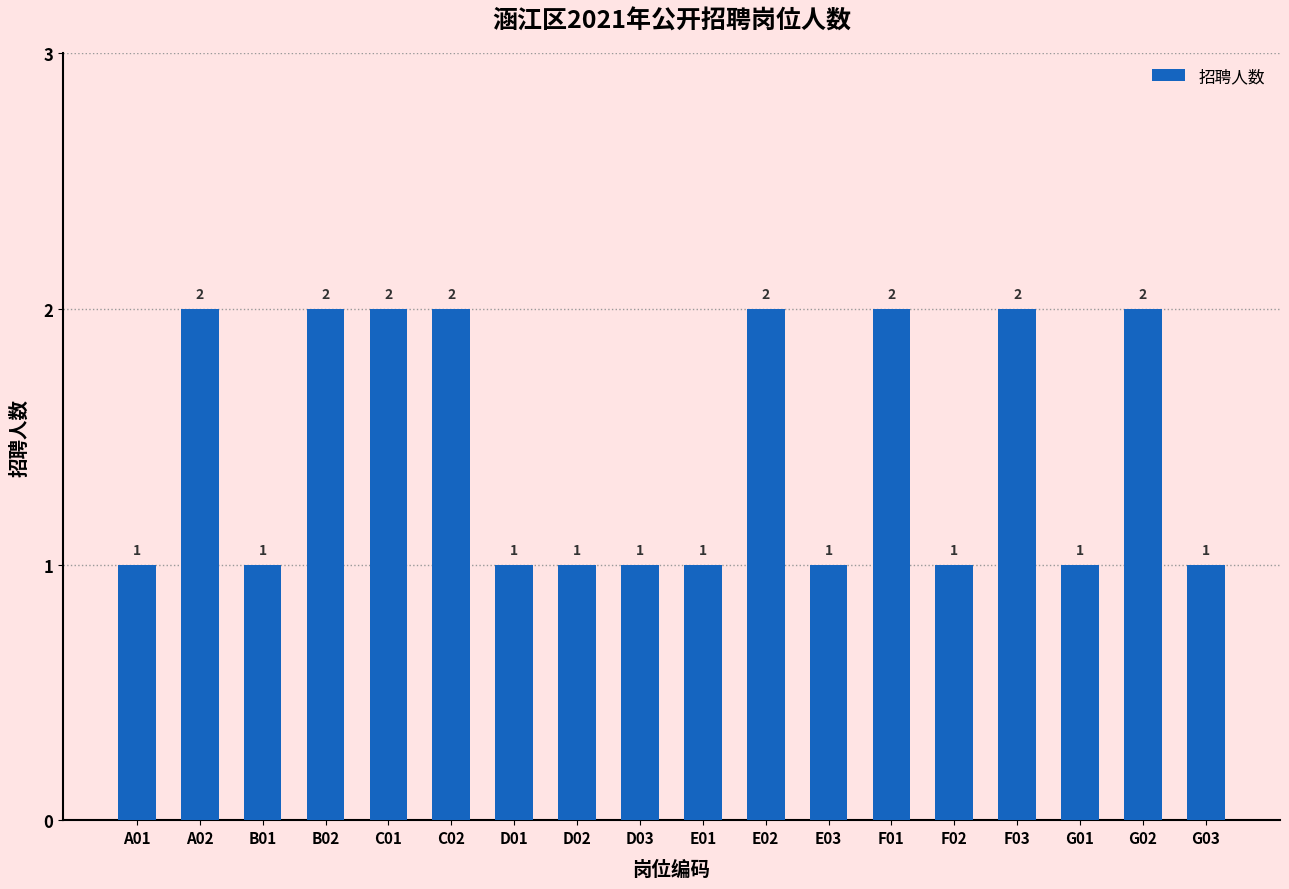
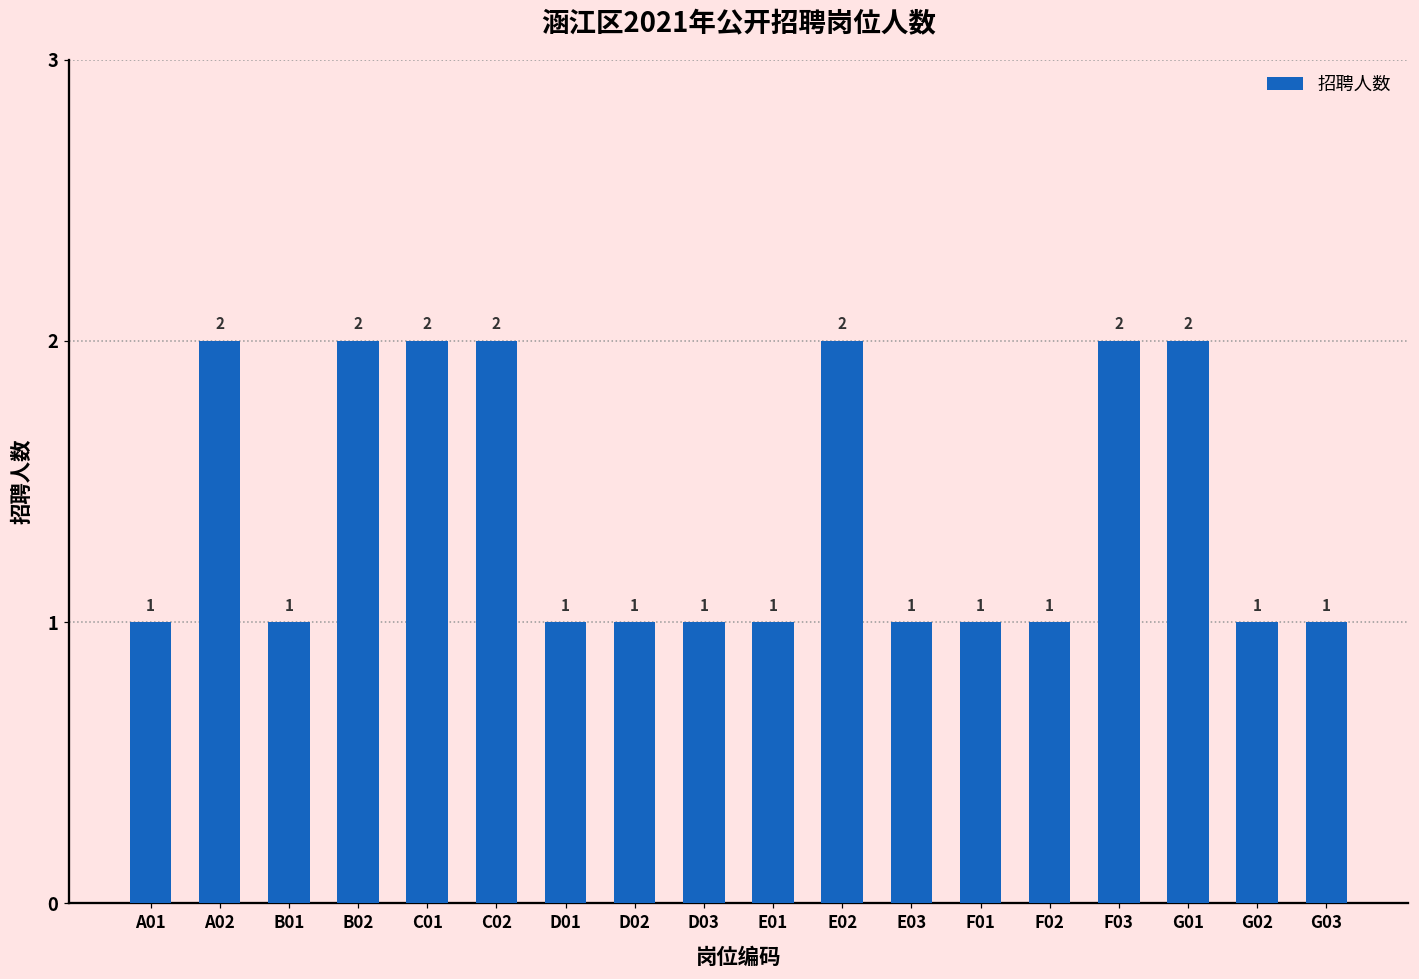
  {
    "A01": 1,
    "A02": 2,
    "B01": 1,
    "B02": 2,
    "C01": 2,
    "C02": 2,
    "D01": 1,
    "D02": 1,
    "D03": 1,
    "E01": 1,
    "E02": 2,
    "E03": 1,
-   "F01": 2,
+   "F01": 1,
    "F02": 1,
    "F03": 2,
-   "G01": 1,
-   "G02": 2,
+   "G01": 2,
+   "G02": 1,
    "G03": 1
  }
